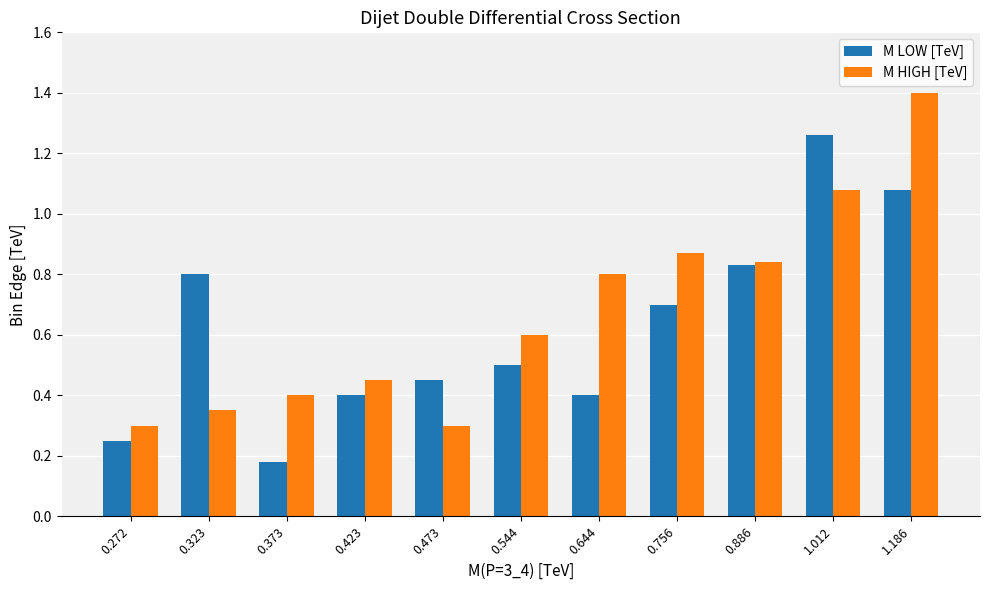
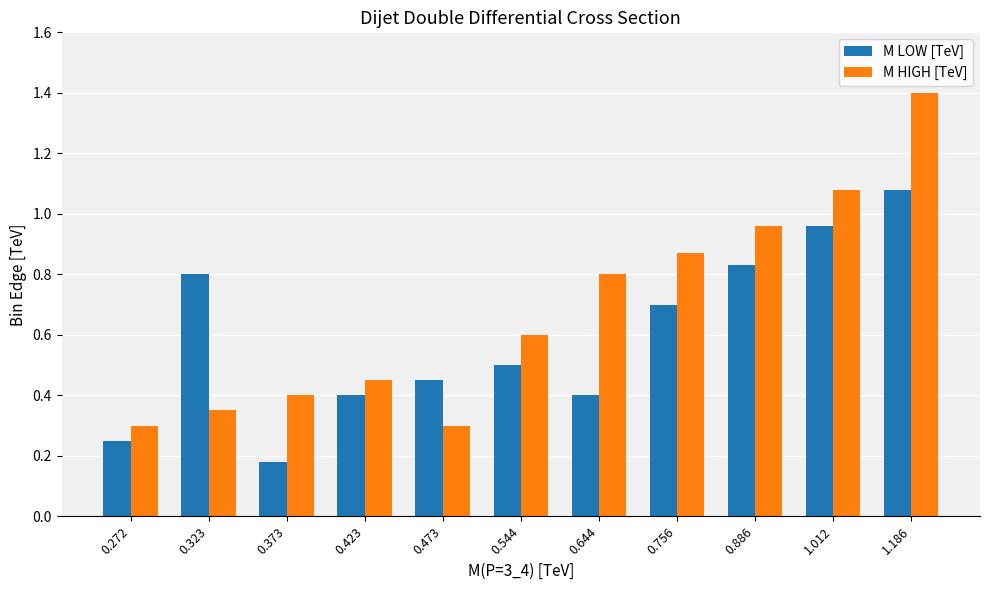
  {
    "M LOW [TeV]": {
      "0.272": 0.25,
      "0.323": 0.80,
      "0.373": 0.18,
      "0.423": 0.40,
      "0.473": 0.45,
      "0.544": 0.50,
      "0.644": 0.40,
      "0.756": 0.70,
      "0.886": 0.83,
-     "1.012": 1.26,
+     "1.012": 0.96,
      "1.186": 1.08
    },
    "M HIGH [TeV]": {
      "0.272": 0.30,
      "0.323": 0.35,
      "0.373": 0.40,
      "0.423": 0.45,
      "0.473": 0.30,
      "0.544": 0.60,
      "0.644": 0.80,
      "0.756": 0.87,
-     "0.886": 0.84,
+     "0.886": 0.96,
      "1.012": 1.08,
      "1.186": 1.40
    }
  }
